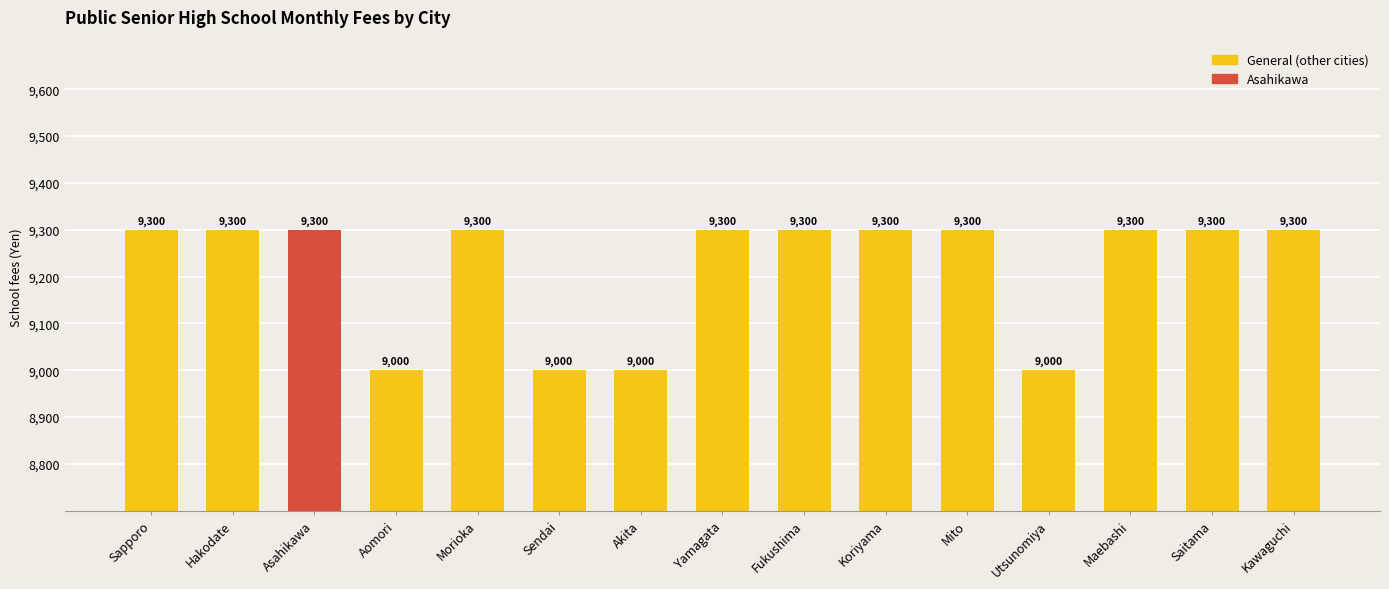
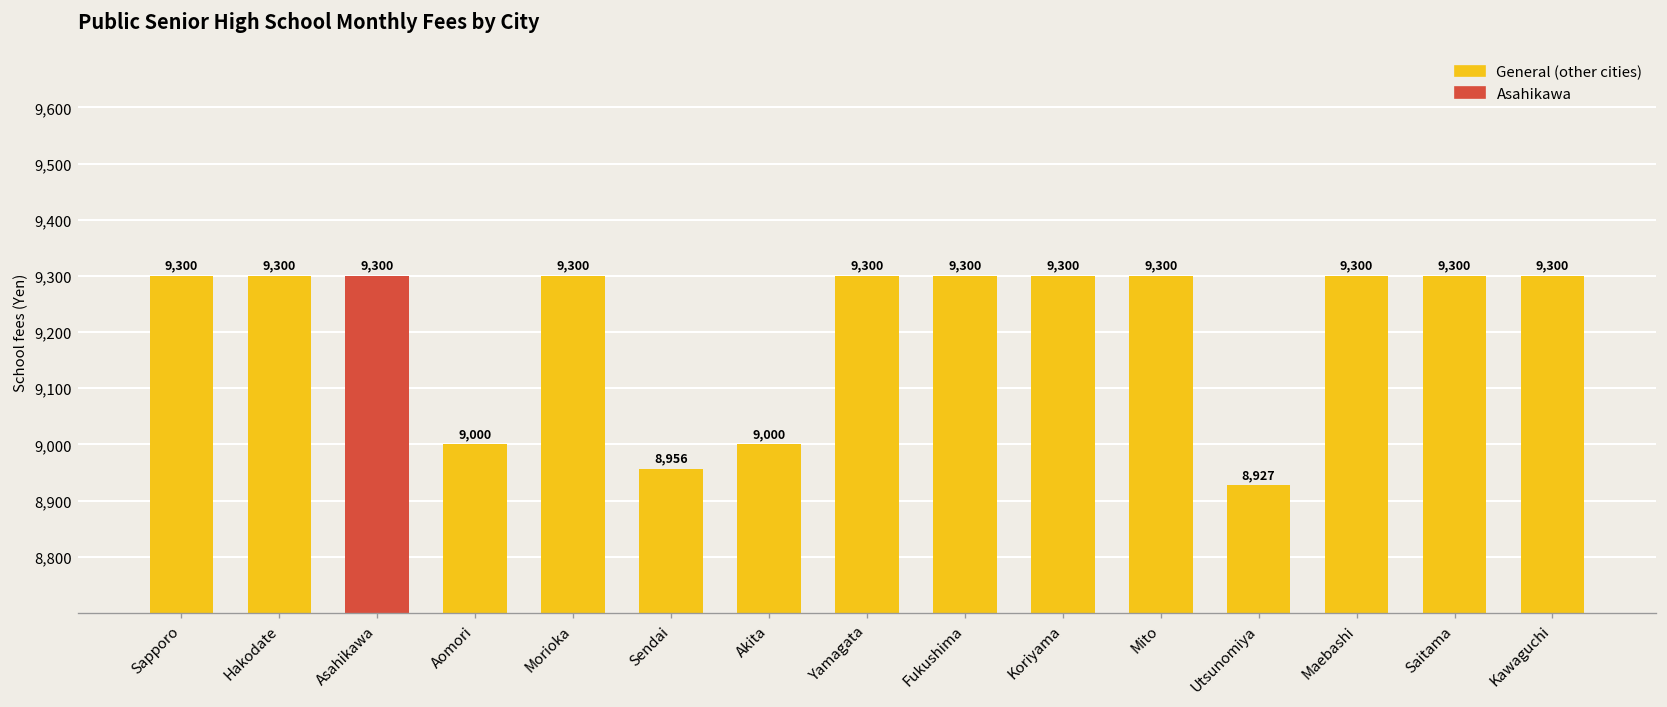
  {
    "Sapporo": "9,300",
    "Hakodate": "9,300",
    "Asahikawa": "9,300",
    "Aomori": "9,000",
    "Morioka": "9,300",
-   "Sendai": "9,000",
+   "Sendai": "8,956",
    "Akita": "9,000",
    "Yamagata": "9,300",
    "Fukushima": "9,300",
    "Koriyama": "9,300",
    "Mito": "9,300",
-   "Utsunomiya": "9,000",
+   "Utsunomiya": "8,927",
    "Maebashi": "9,300",
    "Saitama": "9,300",
    "Kawaguchi": "9,300"
  }
